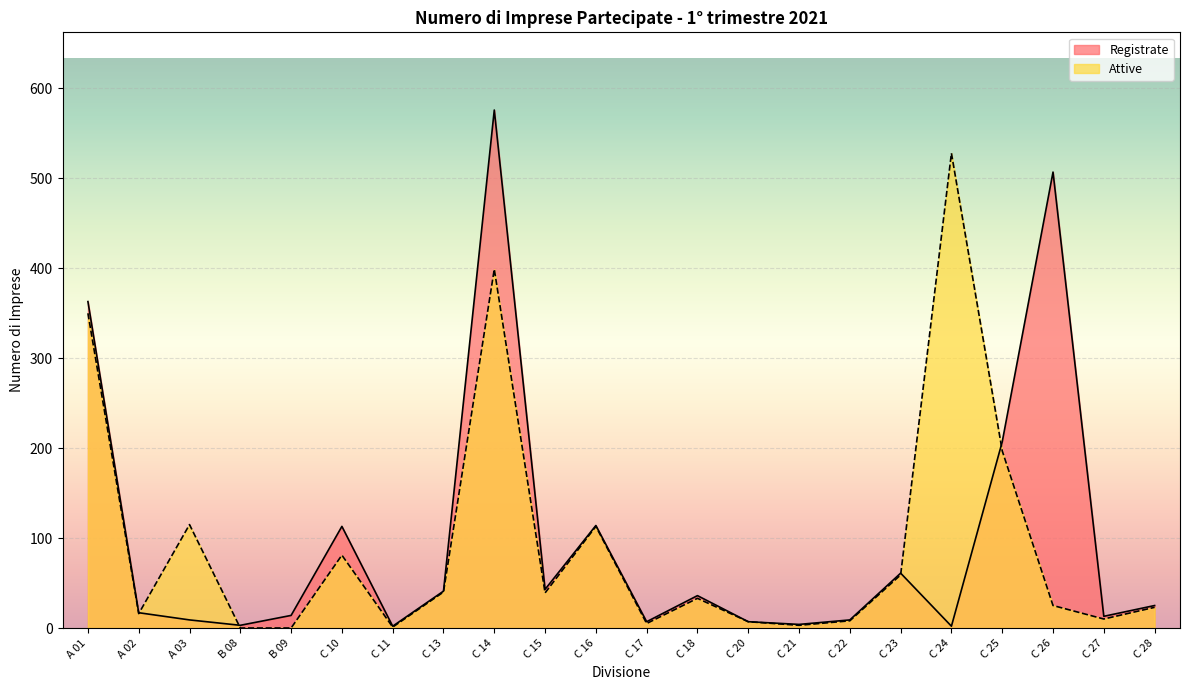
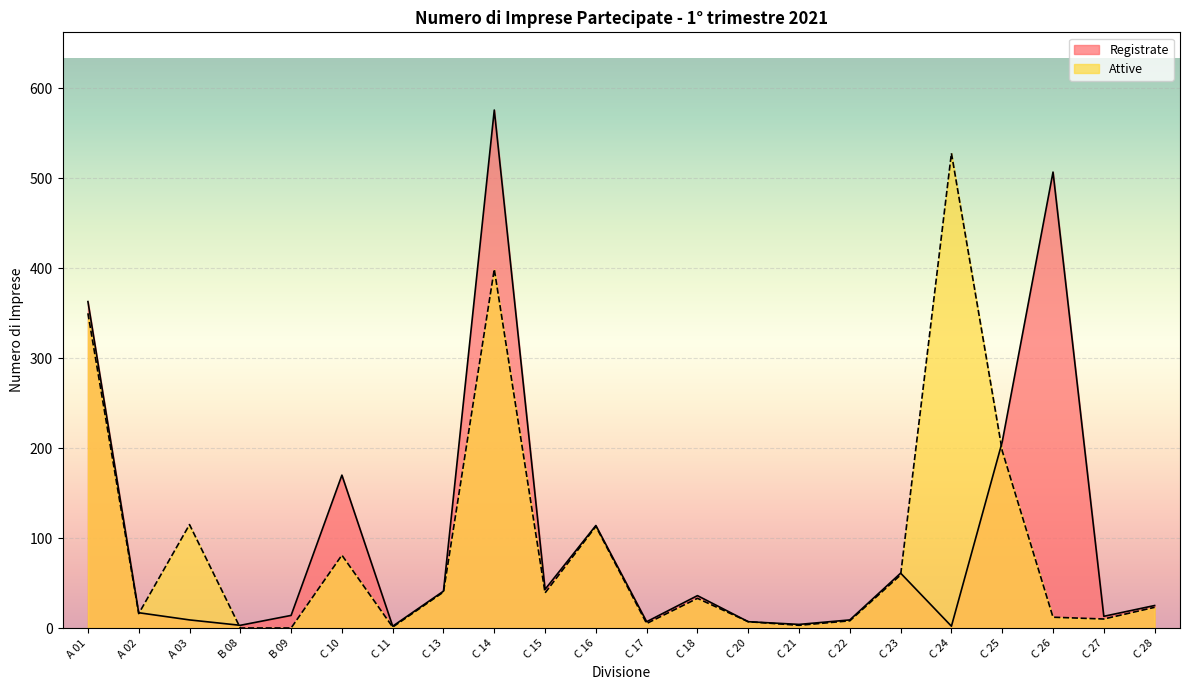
  {
    "Registrate": {
      "A 01": 360,
      "A 03": 10,
      "B 08": 0,
      "B 09": 10,
-     "C 10": 110,
+     "C 10": 170,
      "C 14": 580,
      "C 15": 40,
      "C 18": 40,
      "C 24": 0,
      "C 25": 210,
      "C 26": 510,
      "C 27": 10
    },
    "Attive": {
      "A 01": 350,
      "A 03": 120,
      "B 08": 0,
      "B 09": 0,
      "C 10": 80,
      "C 14": 400,
      "C 15": 40,
      "C 18": 30,
      "C 24": 530,
      "C 25": 200,
-     "C 26": 30,
+     "C 26": 10,
      "C 27": 10
    }
  }
